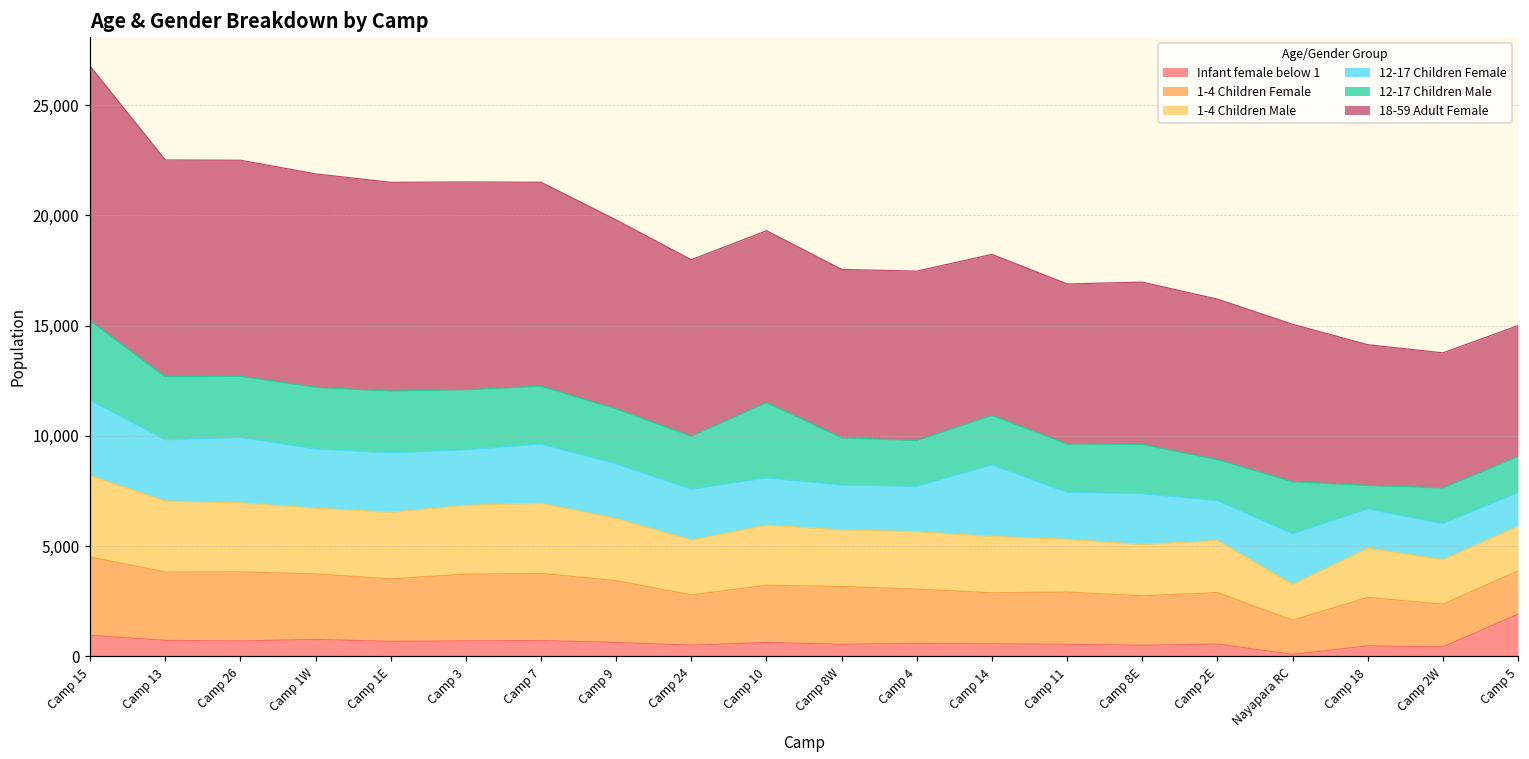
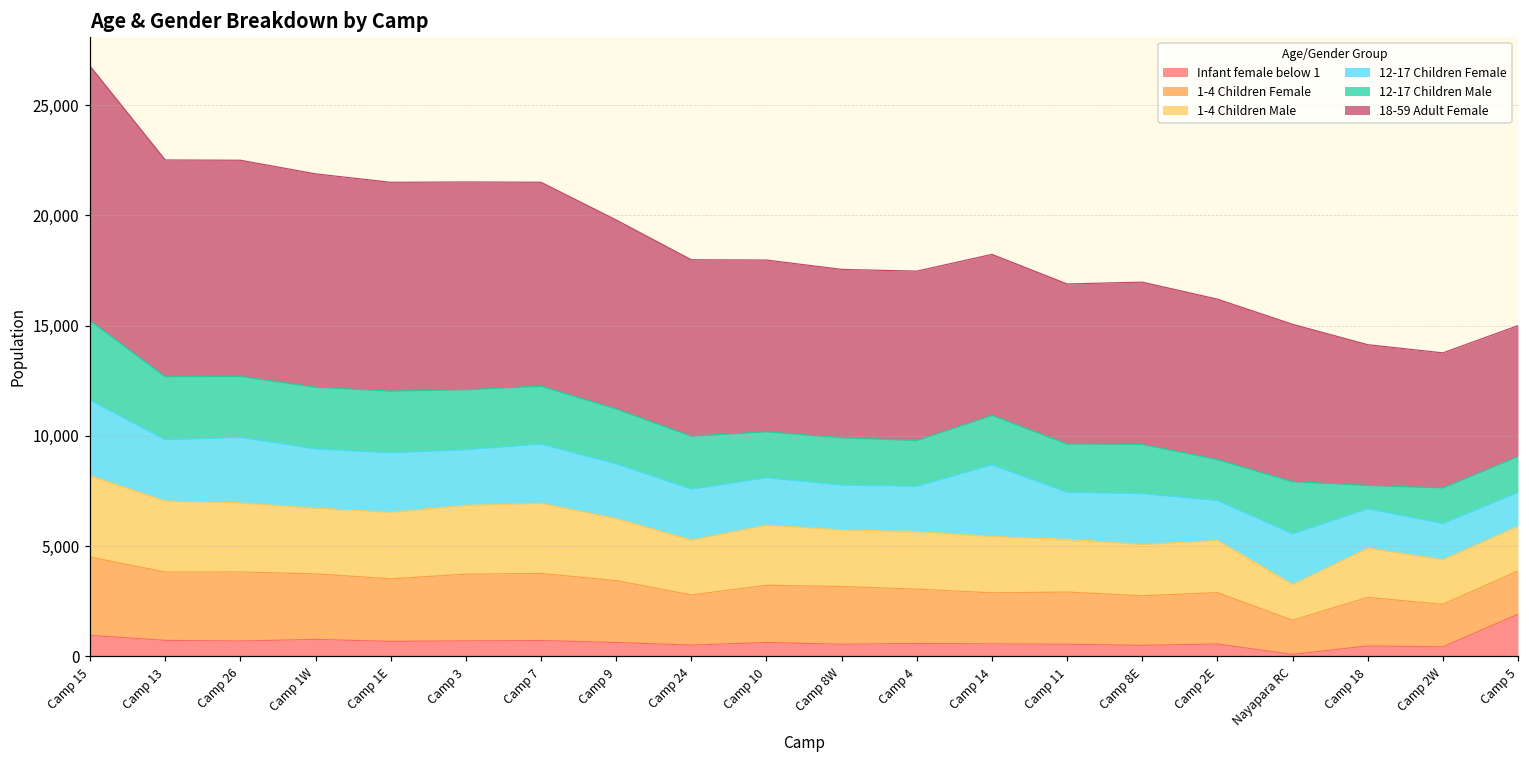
  {
    "Infant female below 1": {
      "Camp 15": "1,000",
      "Camp 13": "700",
      "Camp 26": "700",
      "Camp 1W": "800",
      "Camp 1E": "700",
      "Camp 3": "700",
      "Camp 7": "700",
      "Camp 9": "600",
      "Camp 24": "500",
      "Camp 10": "600",
      "Camp 8W": "500",
      "Camp 4": "600",
      "Camp 14": "600",
      "Camp 11": "500",
      "Camp 8E": "500",
      "Camp 2E": "600",
      "Nayapara RC": "100",
      "Camp 18": "500",
      "Camp 2W": "400",
      "Camp 5": "1,900"
    },
    "12-17 Children Female": {
      "Camp 15": "3,400",
      "Camp 13": "2,800",
      "Camp 26": "3,000",
      "Camp 1W": "2,700",
      "Camp 1E": "2,700",
      "Camp 3": "2,500",
      "Camp 7": "2,700",
      "Camp 9": "2,500",
      "Camp 24": "2,300",
      "Camp 10": "2,100",
      "Camp 8W": "2,000",
      "Camp 4": "2,100",
      "Camp 14": "3,200",
      "Camp 11": "2,100",
      "Camp 8E": "2,300",
      "Camp 2E": "1,800",
      "Nayapara RC": "2,300",
      "Camp 18": "1,800",
      "Camp 2W": "1,600",
      "Camp 5": "1,500"
    },
    "12-17 Children Male": {
      "Camp 15": "3,600",
      "Camp 13": "2,900",
      "Camp 26": "2,800",
      "Camp 1W": "2,800",
      "Camp 1E": "2,800",
      "Camp 3": "2,700",
      "Camp 7": "2,600",
      "Camp 9": "2,500",
      "Camp 24": "2,400",
-     "Camp 10": "3,400",
+     "Camp 10": "2,100",
      "Camp 8W": "2,100",
      "Camp 4": "2,100",
      "Camp 14": "2,200",
      "Camp 11": "2,200",
      "Camp 8E": "2,200",
      "Camp 2E": "1,900",
      "Nayapara RC": "2,400",
      "Camp 18": "1,100",
      "Camp 2W": "1,600",
      "Camp 5": "1,600"
    },
    "18-59 Adult Female": {
      "Camp 15": "11,500",
      "Camp 13": "9,800",
      "Camp 26": "9,800",
      "Camp 1W": "9,700",
      "Camp 1E": "9,500",
      "Camp 3": "9,400",
      "Camp 7": "9,300",
      "Camp 9": "8,600",
      "Camp 24": "8,000",
      "Camp 10": "7,800",
      "Camp 8W": "7,600",
      "Camp 4": "7,700",
      "Camp 14": "7,300",
      "Camp 11": "7,300",
      "Camp 8E": "7,400",
      "Camp 2E": "7,300",
      "Nayapara RC": "7,100",
      "Camp 18": "6,400",
      "Camp 2W": "6,100",
      "Camp 5": "5,900"
    }
  }
